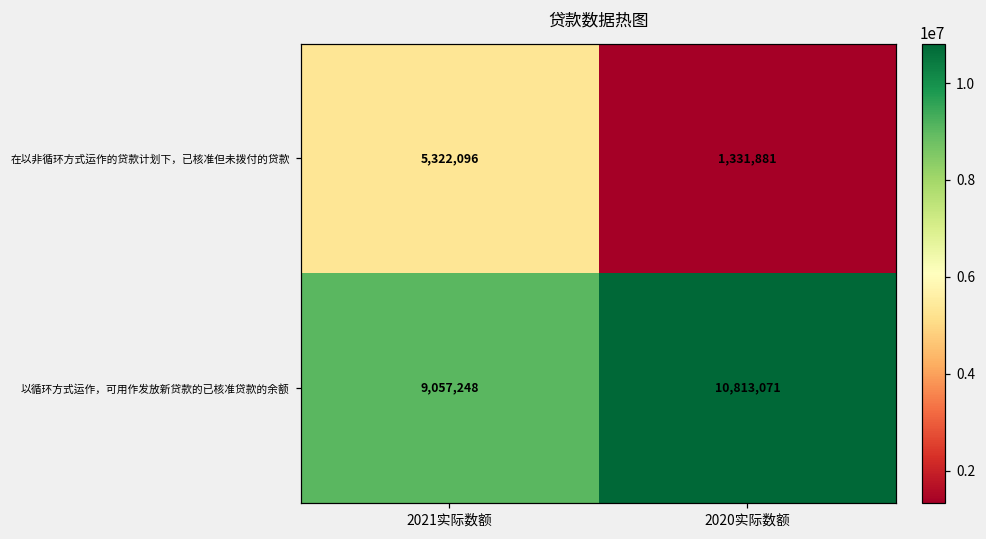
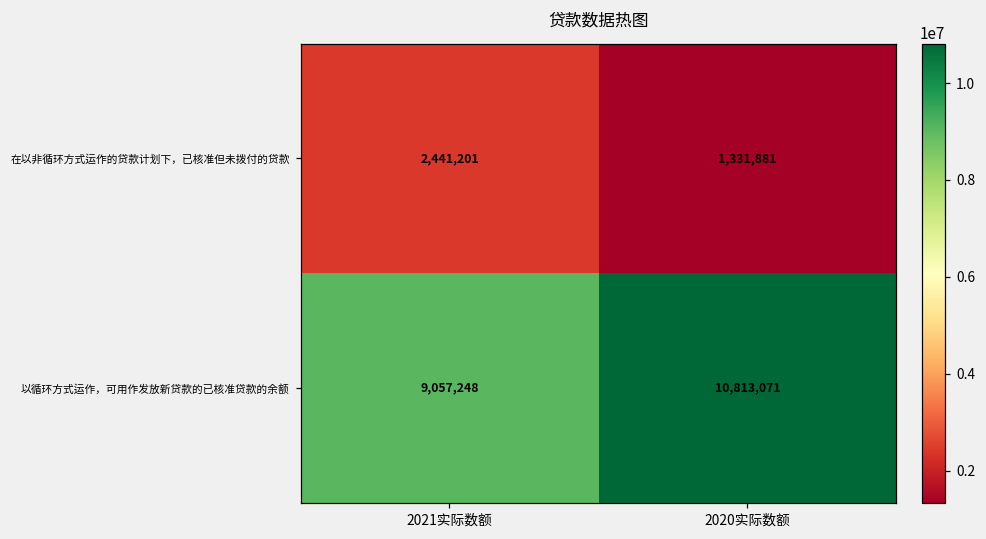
  {
    "在以非循环方式运作的贷款计划下，已核准但未拨付的贷款": {
-     "2021实际数额": "5,322,096",
+     "2021实际数额": "2,441,201",
      "2020实际数额": "1,331,881"
    },
    "以循环方式运作，可用作发放新贷款的已核准贷款的余额": {
      "2021实际数额": "9,057,248",
      "2020实际数额": "10,813,071"
    }
  }
